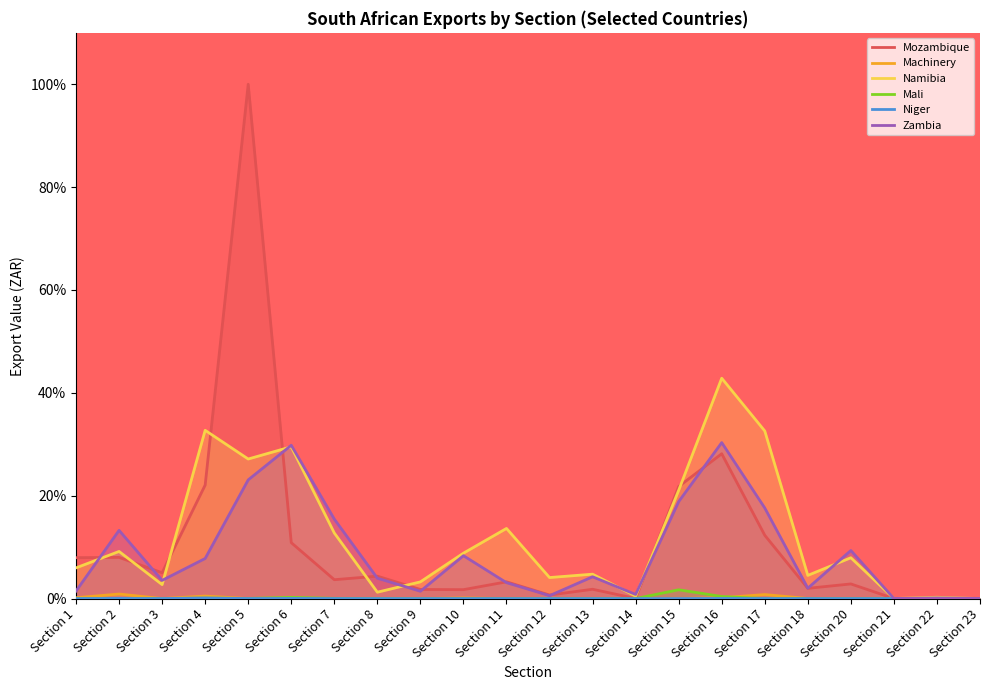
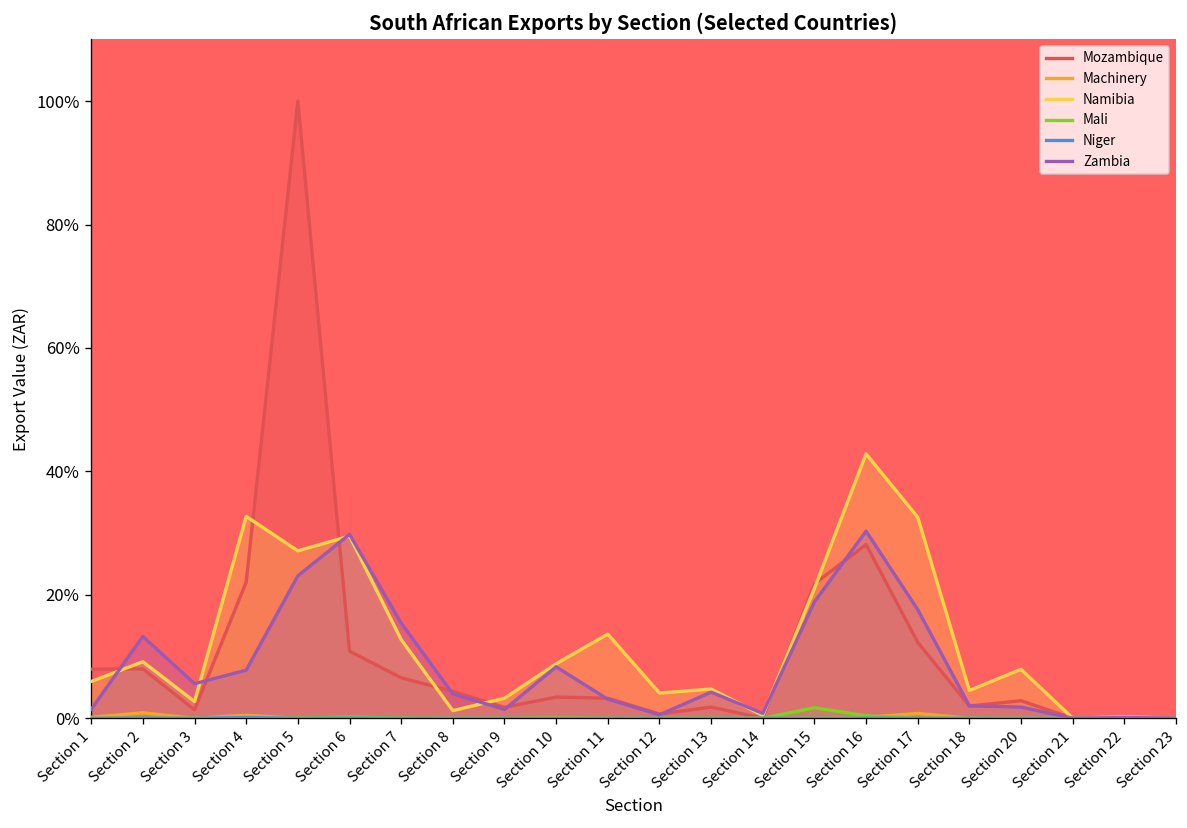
  {
    "Mozambique": {
      "Section 1": "8%",
      "Section 2": "8%",
-     "Section 3": "5%",
+     "Section 3": "1%",
      "Section 4": "22%",
      "Section 5": "100%",
      "Section 6": "11%",
-     "Section 7": "4%",
-     "Section 10": "2%",
+     "Section 7": "7%",
+     "Section 10": "3%",
      "Section 13": "2%",
      "Section 15": "22%",
      "Section 16": "28%",
      "Section 17": "12%",
      "Section 20": "3%"
    },
    "Mali": {
      "Section 15": "2%"
    },
    "Zambia": {
      "Section 1": "1%",
      "Section 2": "13%",
-     "Section 3": "4%",
+     "Section 3": "6%",
      "Section 4": "8%",
      "Section 5": "23%",
      "Section 7": "15%",
      "Section 13": "4%",
      "Section 15": "19%",
      "Section 16": "30%",
      "Section 17": "18%",
-     "Section 20": "9%"
+     "Section 20": "2%"
    }
  }
